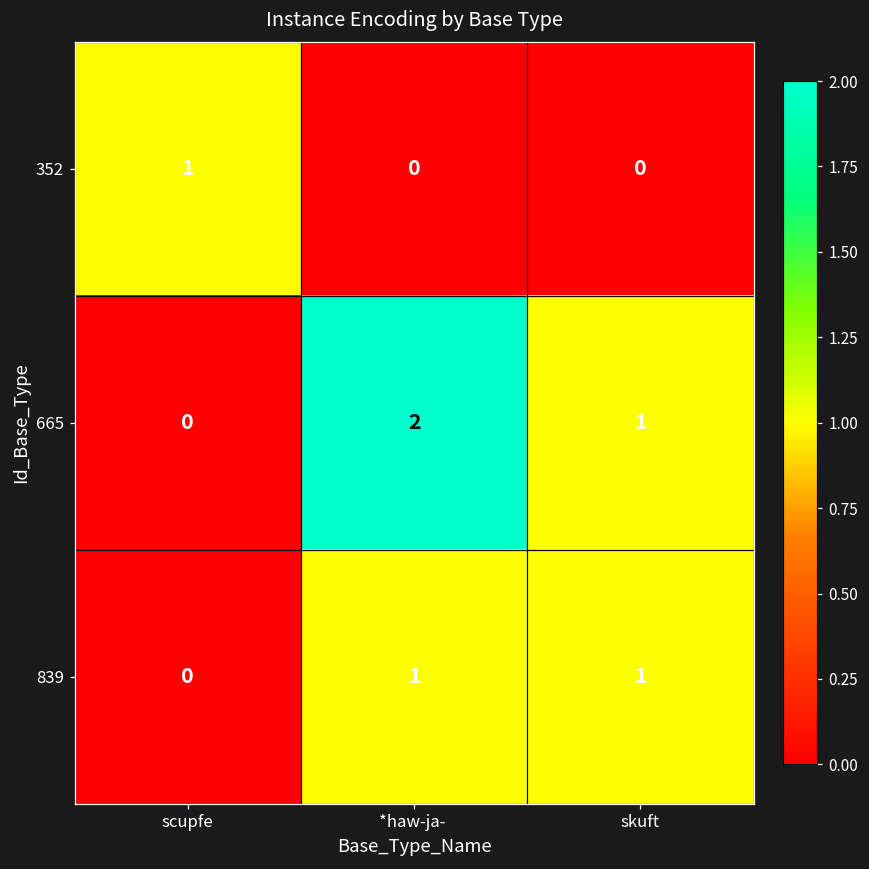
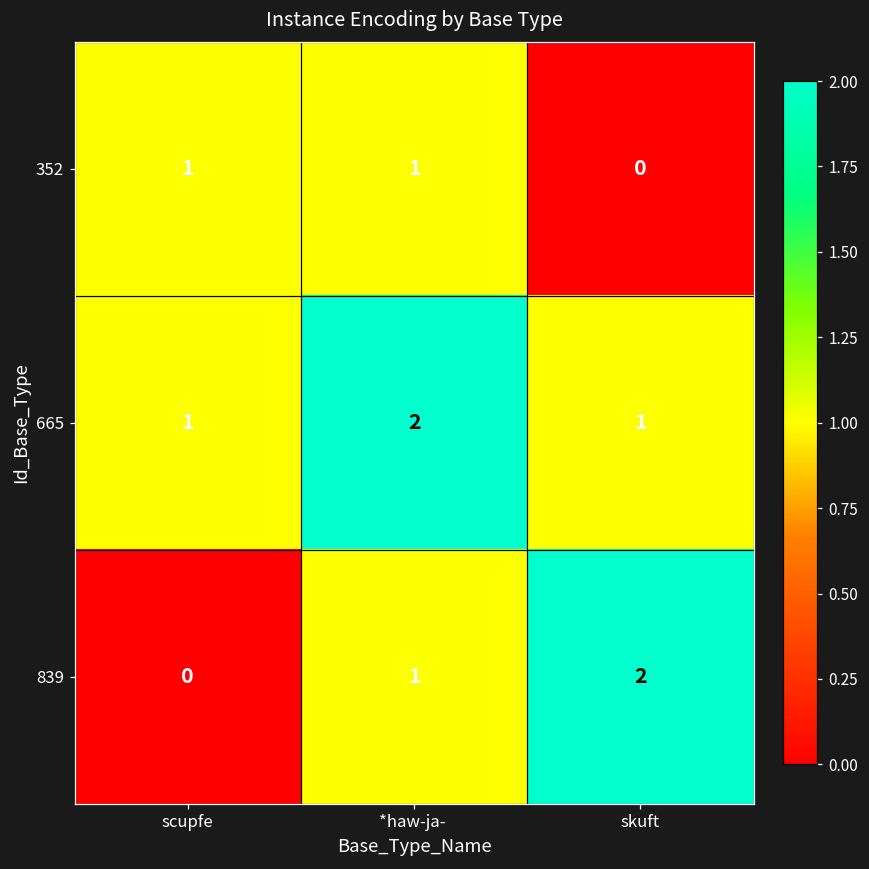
  {
    "352": {
      "scupfe": 1,
-     "*haw-ja-": 0,
+     "*haw-ja-": 1,
      "skuft": 0
    },
    "665": {
-     "scupfe": 0,
+     "scupfe": 1,
      "*haw-ja-": 2,
      "skuft": 1
    },
    "839": {
      "scupfe": 0,
      "*haw-ja-": 1,
-     "skuft": 1
+     "skuft": 2
    }
  }
